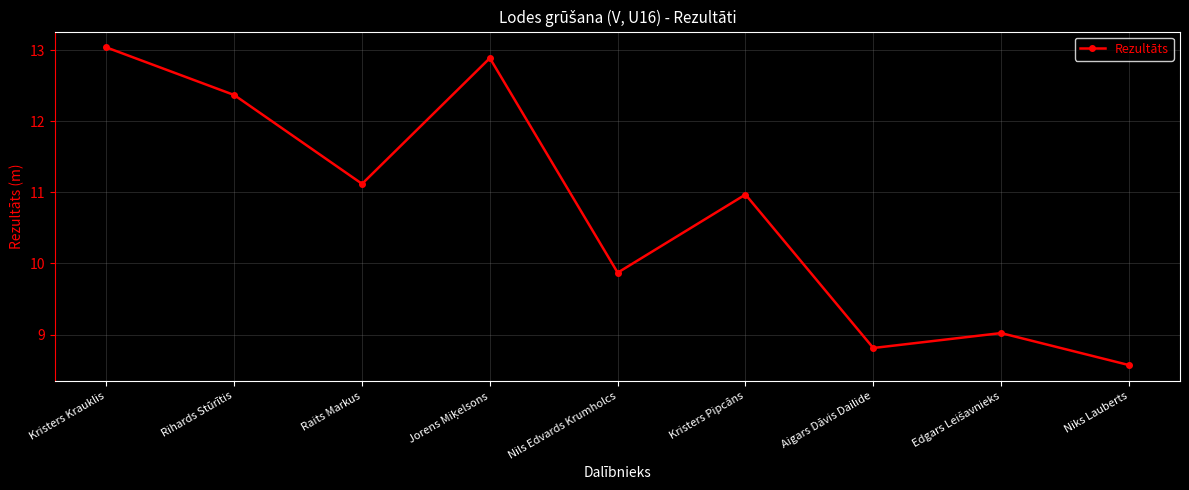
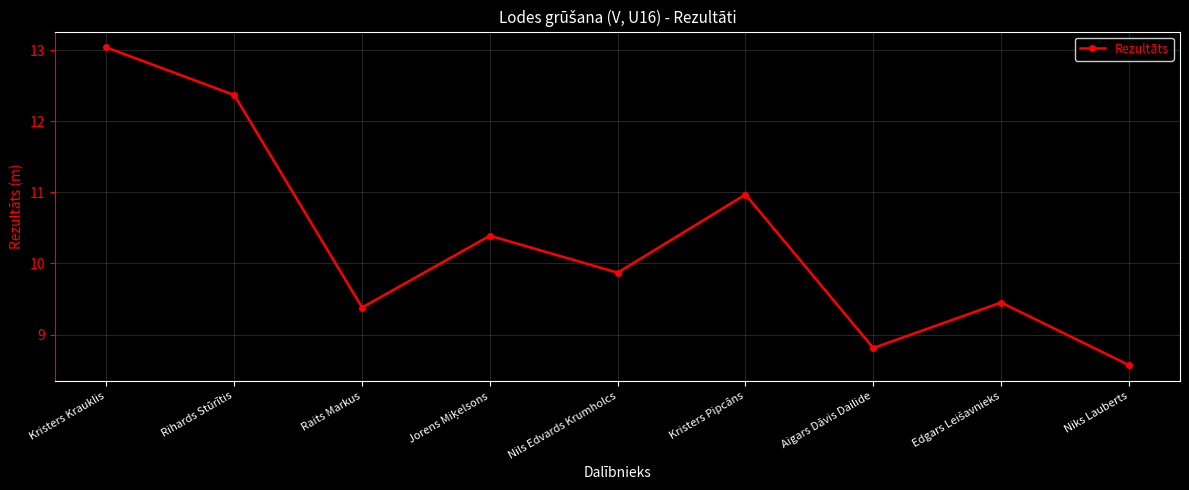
  {
    "Kristers Krauklis": 13.0,
    "Rihards Stūrītis": 12.4,
-   "Raits Markus": 11.1,
-   "Jorens Miķelsons": 12.9,
+   "Raits Markus": 9.4,
+   "Jorens Miķelsons": 10.4,
    "Nils Edvards Krumholcs": 9.9,
    "Kristers Pipcāns": 11.0,
    "Aigars Dāvis Dailide": 8.8,
-   "Edgars Leišavnieks": 9.0,
+   "Edgars Leišavnieks": 9.5,
    "Niks Lauberts": 8.6
  }
